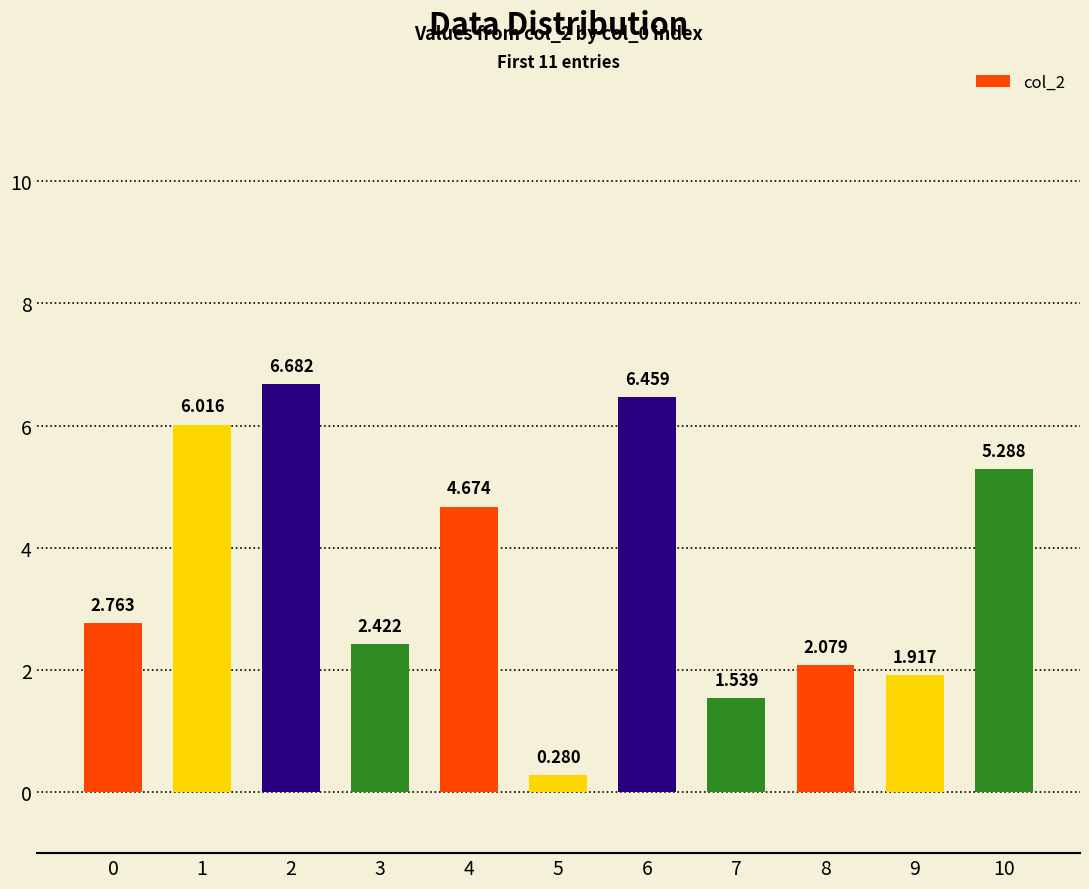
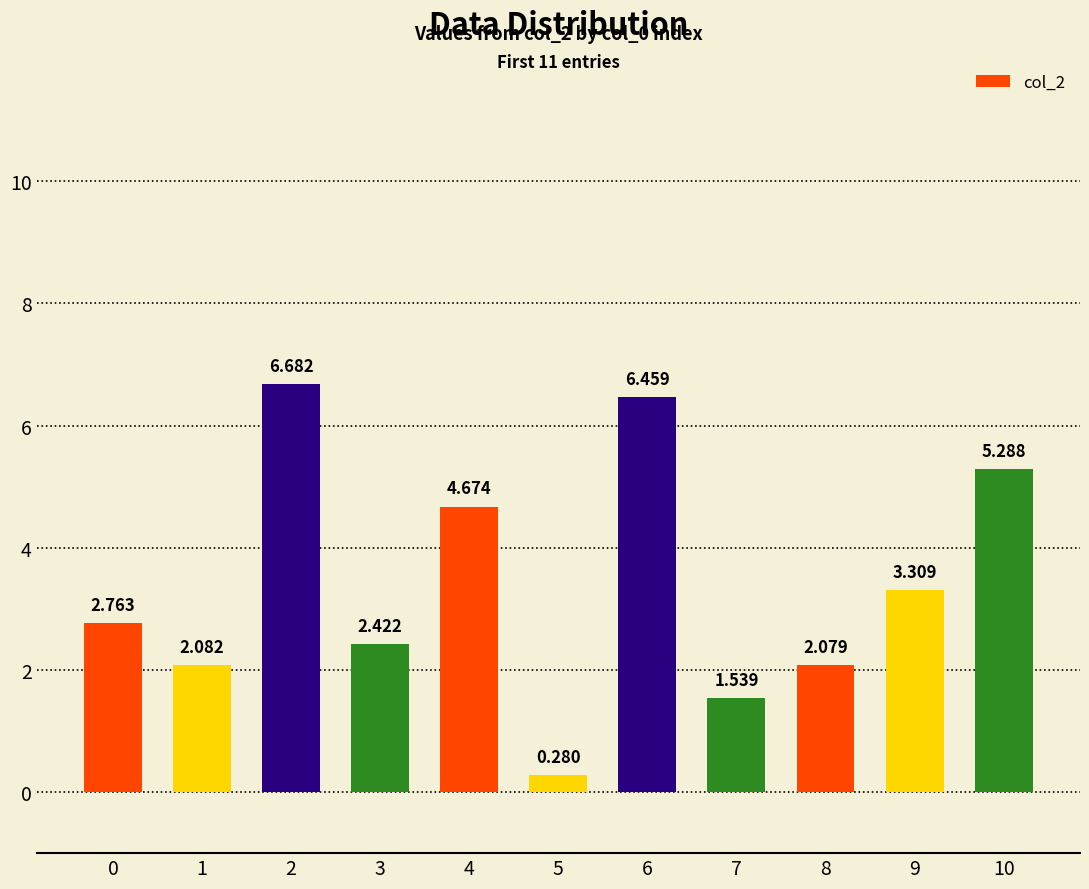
  {
    "0": 2.763,
-   "1": 6.016,
+   "1": 2.082,
    "2": 6.682,
    "3": 2.422,
    "4": 4.674,
    "5": 0.280,
    "6": 6.459,
    "7": 1.539,
    "8": 2.079,
-   "9": 1.917,
+   "9": 3.309,
    "10": 5.288
  }
